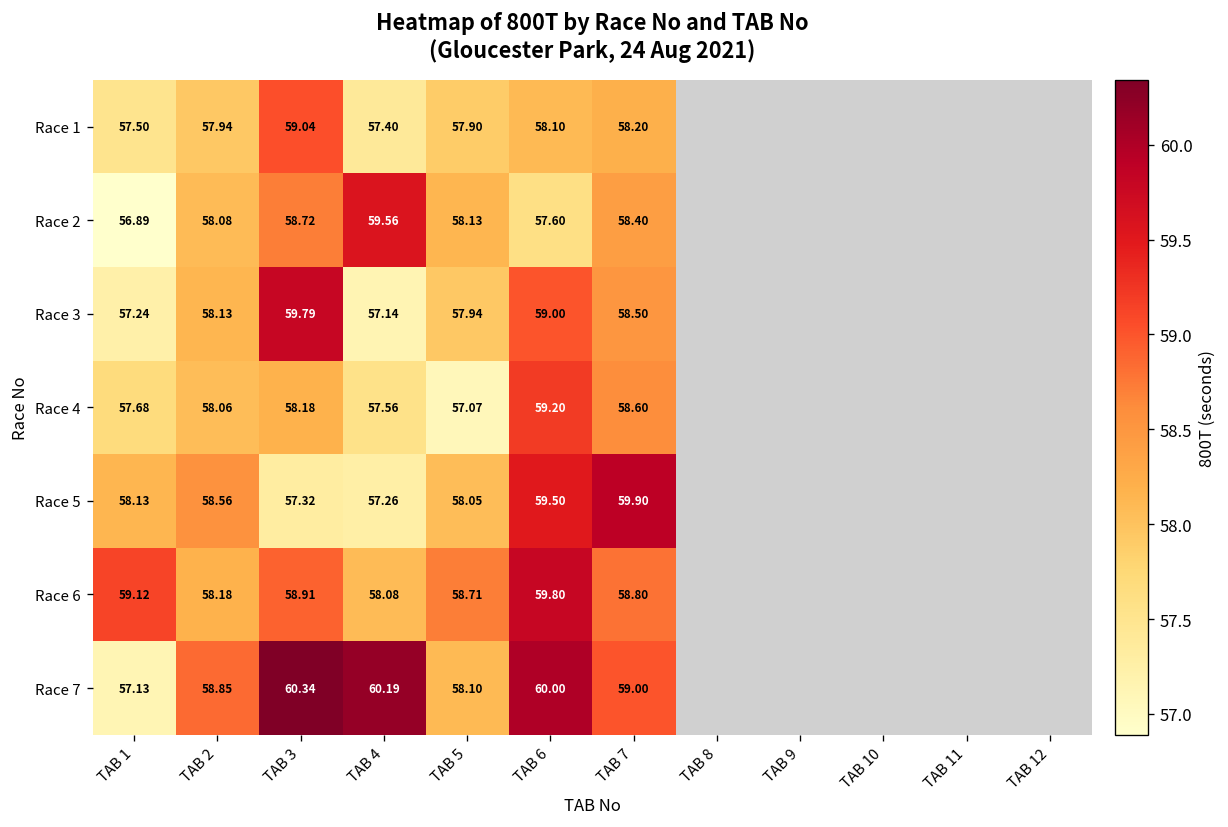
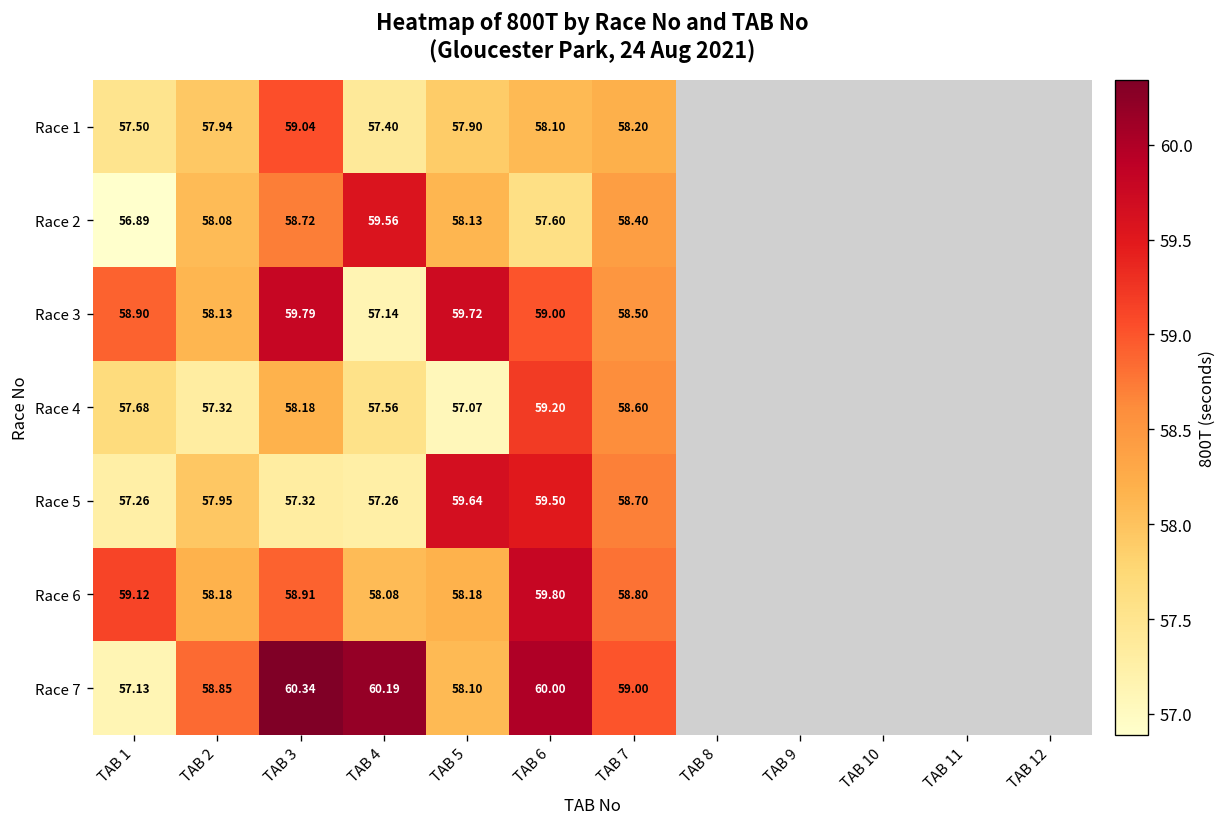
  {
    "Race 1": {
      "TAB 1": 57.50,
      "TAB 2": 57.94,
      "TAB 3": 59.04,
      "TAB 4": 57.40,
      "TAB 5": 57.90,
      "TAB 6": 58.10,
      "TAB 7": 58.20
    },
    "Race 2": {
      "TAB 1": 56.89,
      "TAB 2": 58.08,
      "TAB 3": 58.72,
      "TAB 4": 59.56,
      "TAB 5": 58.13,
      "TAB 6": 57.60,
      "TAB 7": 58.40
    },
    "Race 3": {
-     "TAB 1": 57.24,
+     "TAB 1": 58.90,
      "TAB 2": 58.13,
      "TAB 3": 59.79,
      "TAB 4": 57.14,
-     "TAB 5": 57.94,
+     "TAB 5": 59.72,
      "TAB 6": 59.00,
      "TAB 7": 58.50
    },
    "Race 4": {
      "TAB 1": 57.68,
-     "TAB 2": 58.06,
+     "TAB 2": 57.32,
      "TAB 3": 58.18,
      "TAB 4": 57.56,
      "TAB 5": 57.07,
      "TAB 6": 59.20,
      "TAB 7": 58.60
    },
    "Race 5": {
-     "TAB 1": 58.13,
-     "TAB 2": 58.56,
+     "TAB 1": 57.26,
+     "TAB 2": 57.95,
      "TAB 3": 57.32,
      "TAB 4": 57.26,
-     "TAB 5": 58.05,
+     "TAB 5": 59.64,
      "TAB 6": 59.50,
-     "TAB 7": 59.90
+     "TAB 7": 58.70
    },
    "Race 6": {
      "TAB 1": 59.12,
      "TAB 2": 58.18,
      "TAB 3": 58.91,
      "TAB 4": 58.08,
-     "TAB 5": 58.71,
+     "TAB 5": 58.18,
      "TAB 6": 59.80,
      "TAB 7": 58.80
    },
    "Race 7": {
      "TAB 1": 57.13,
      "TAB 2": 58.85,
      "TAB 3": 60.34,
      "TAB 4": 60.19,
      "TAB 5": 58.10,
      "TAB 6": 60.00,
      "TAB 7": 59.00
    }
  }
